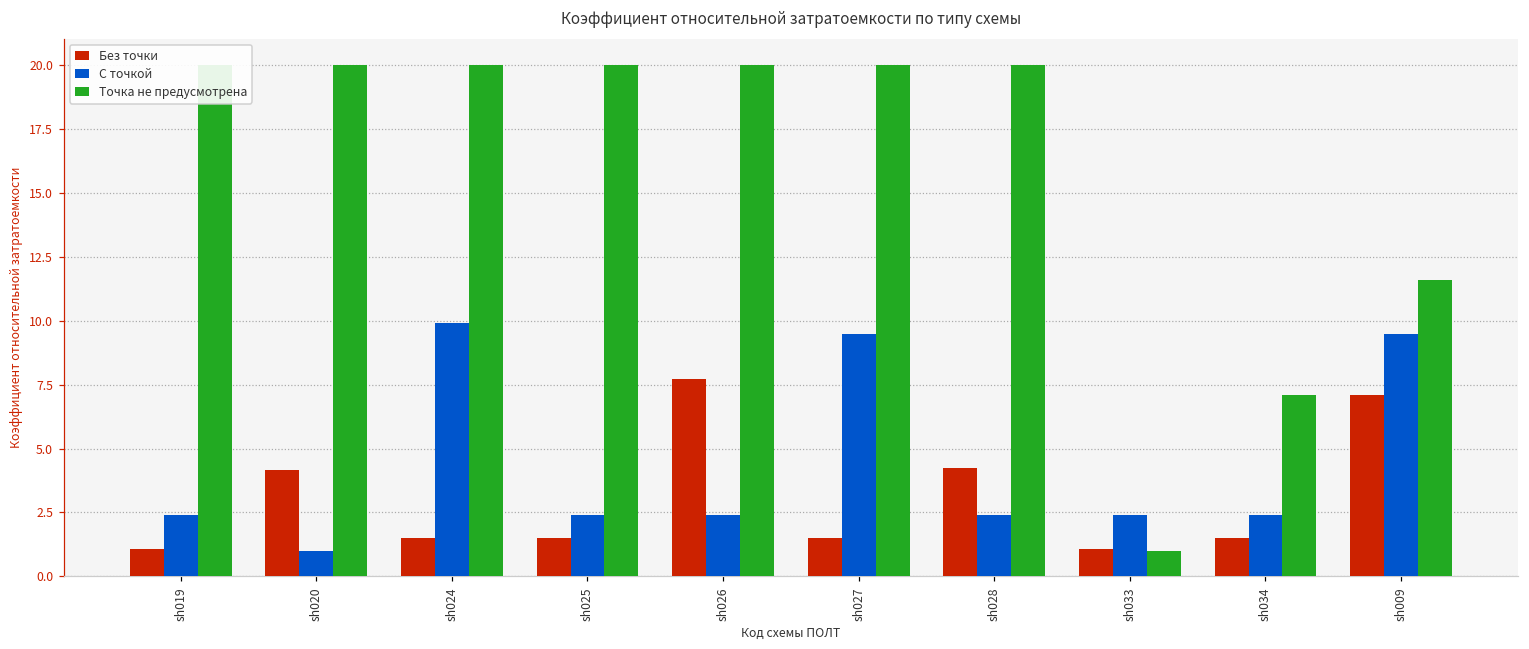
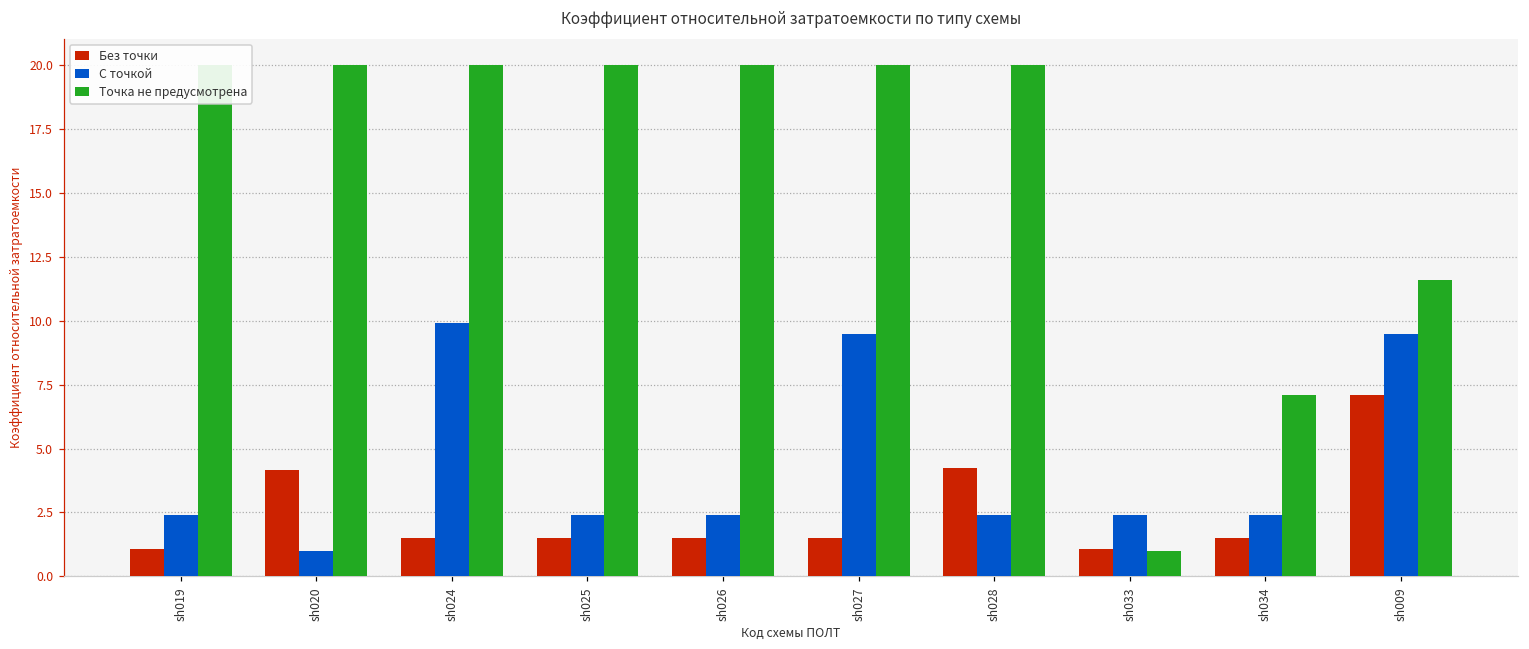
  {
    "Без точки": {
      "sh019": 1.1,
      "sh020": 4.2,
      "sh024": 1.5,
      "sh025": 1.5,
-     "sh026": 7.7,
+     "sh026": 1.5,
      "sh027": 1.5,
      "sh028": 4.2,
      "sh033": 1.1,
      "sh034": 1.5,
      "sh009": 7.1
    },
    "С точкой": {
      "sh019": 2.4,
      "sh020": 1.0,
      "sh024": 9.9,
      "sh025": 2.4,
      "sh026": 2.4,
      "sh027": 9.5,
      "sh028": 2.4,
      "sh033": 2.4,
      "sh034": 2.4,
      "sh009": 9.5
    },
    "Точка не предусмотрена": {
      "sh020": 20.0,
      "sh024": 20.0,
      "sh025": 20.0,
      "sh026": 20.0,
      "sh027": 20.0,
      "sh028": 20.0,
      "sh033": 1.0,
      "sh034": 7.1,
      "sh009": 11.6
    }
  }
